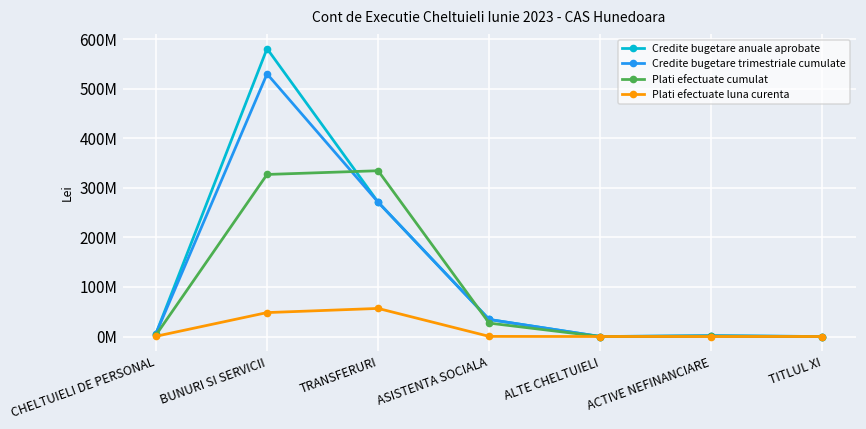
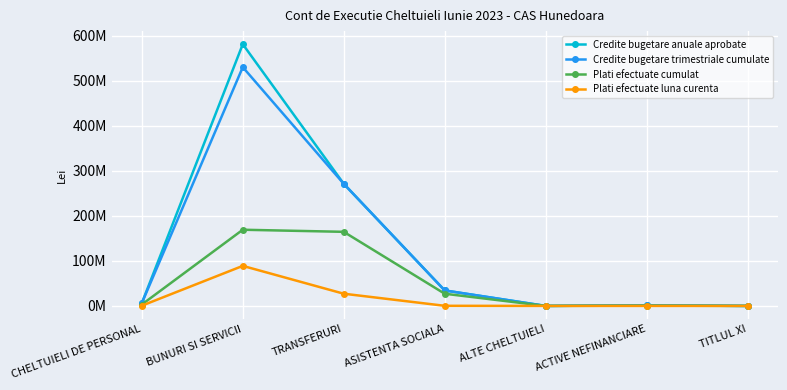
  {
    "Plati efectuate cumulat": {
-     "BUNURI SI SERVICII": 330000000,
-     "TRANSFERURI": 330000000,
+     "BUNURI SI SERVICII": 170000000,
+     "TRANSFERURI": 160000000,
      "ASISTENTA SOCIALA": 30000000
    },
    "Plati efectuate luna curenta": {
-     "BUNURI SI SERVICII": 50000000,
-     "TRANSFERURI": 60000000,
+     "BUNURI SI SERVICII": 90000000,
+     "TRANSFERURI": 30000000,
      "ASISTENTA SOCIALA": 0
    }
  }
